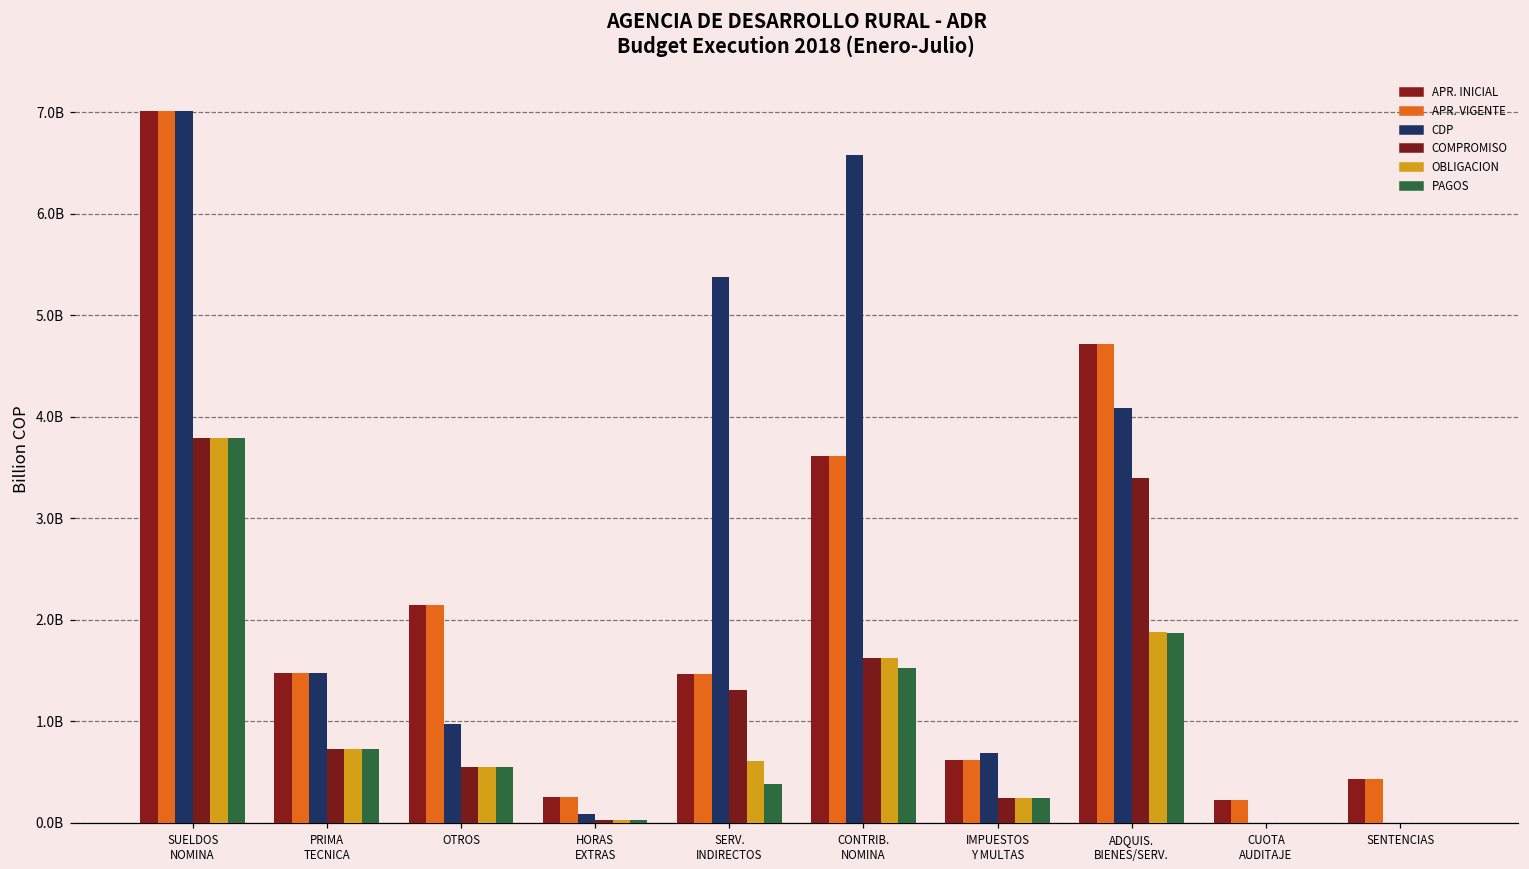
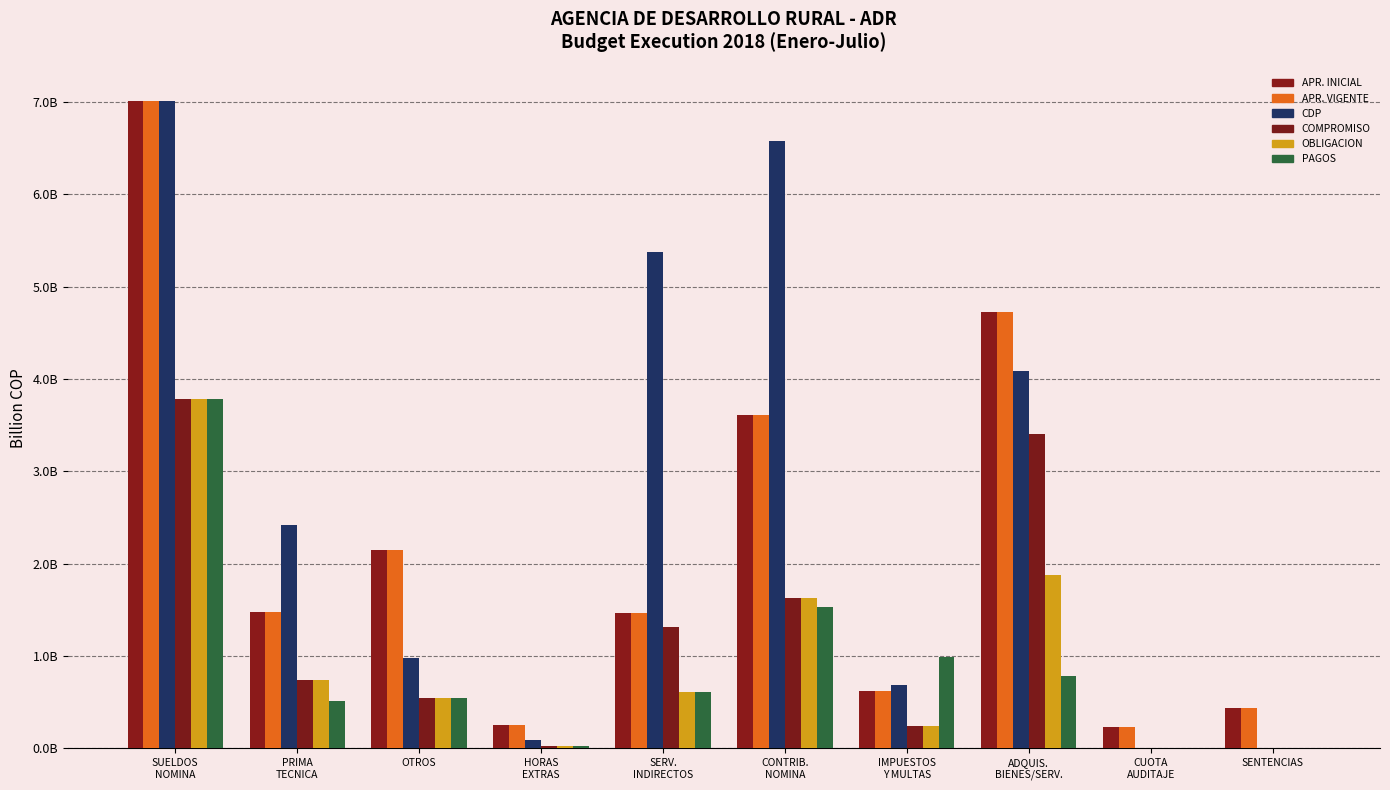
  {
    "CDP": {
      "SUELDOS NOMINA": 7000000000,
-     "PRIMA TECNICA": 1500000000,
+     "PRIMA TECNICA": 2400000000,
      "OTROS": 1000000000,
      "HORAS EXTRAS": 100000000,
      "SERV. INDIRECTOS": 5400000000,
      "CONTRIB. NOMINA": 6600000000,
      "IMPUESTOS Y MULTAS": 700000000,
      "ADQUIS. BIENES/SERV.": 4100000000,
      "CUOTA AUDITAJE": 0,
      "SENTENCIAS": 0
    },
    "PAGOS": {
      "SUELDOS NOMINA": 3800000000,
-     "PRIMA TECNICA": 700000000,
+     "PRIMA TECNICA": 500000000,
      "OTROS": 500000000,
-     "SERV. INDIRECTOS": 400000000,
+     "SERV. INDIRECTOS": 600000000,
      "CONTRIB. NOMINA": 1500000000,
-     "IMPUESTOS Y MULTAS": 200000000,
-     "ADQUIS. BIENES/SERV.": 1900000000,
+     "IMPUESTOS Y MULTAS": 1000000000,
+     "ADQUIS. BIENES/SERV.": 800000000,
      "CUOTA AUDITAJE": 0,
      "SENTENCIAS": 0
    }
  }
